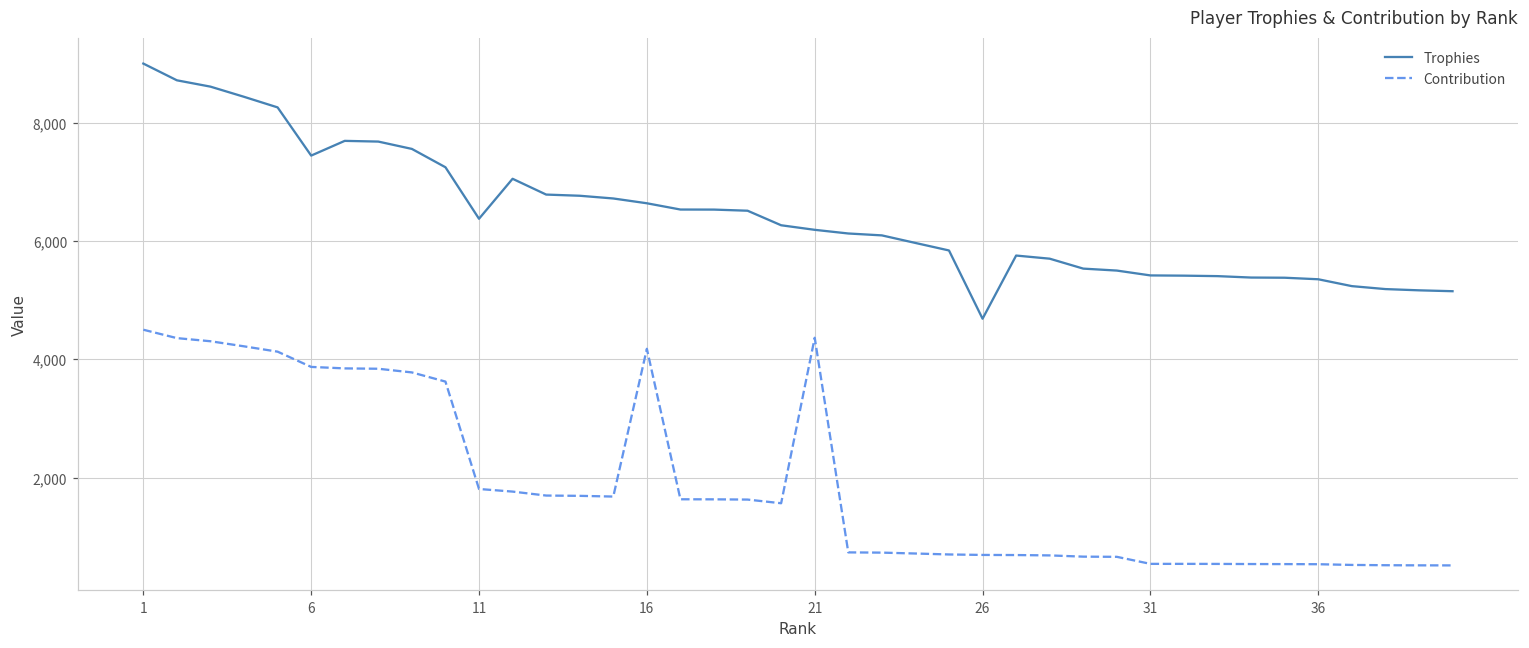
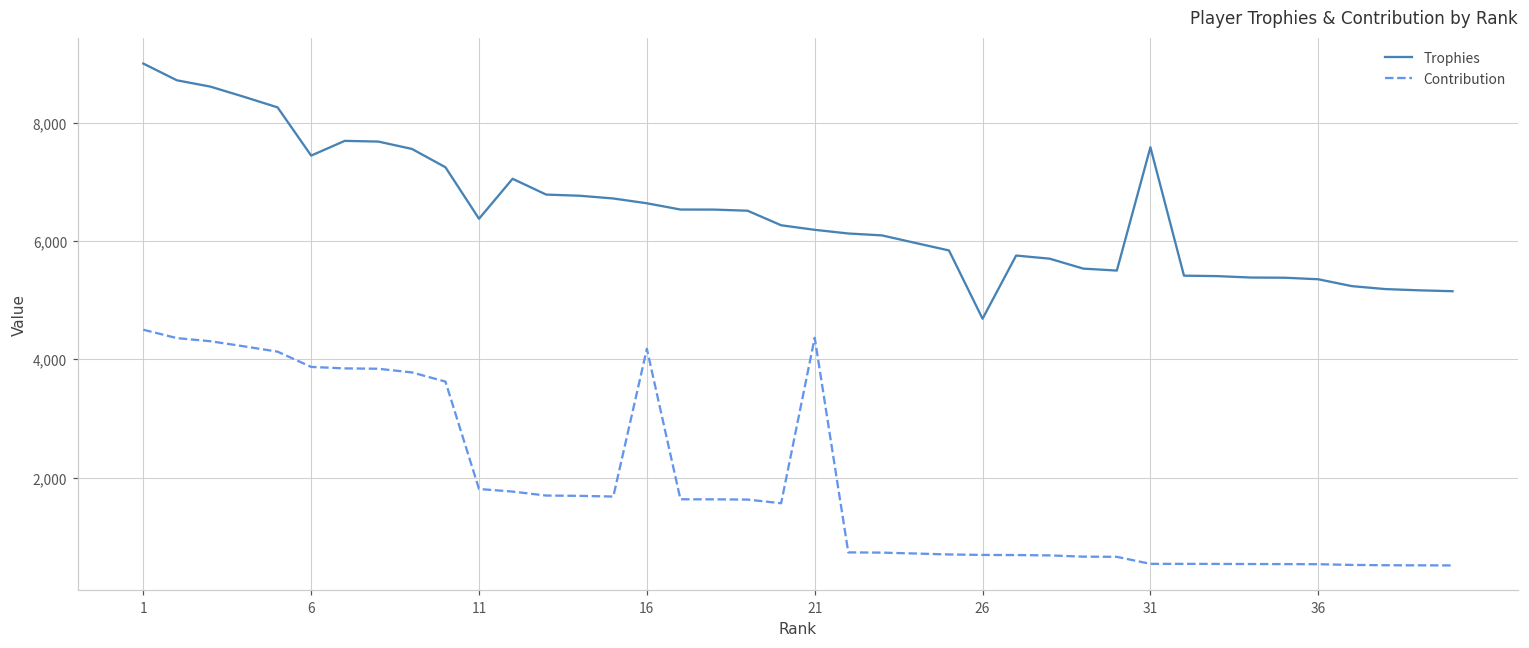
  {
    "Trophies": {
      "1": "9,000",
      "6": "7,400",
      "11": "6,400",
      "16": "6,600",
      "21": "6,200",
      "26": "4,700",
-     "31": "5,400",
+     "31": "7,600",
      "36": "5,400"
    },
    "Contribution": {
      "1": "4,500",
      "6": "3,900",
      "11": "1,800",
      "16": "4,200",
      "21": "4,400",
      "26": "700",
      "31": "500",
      "36": "500"
    }
  }
